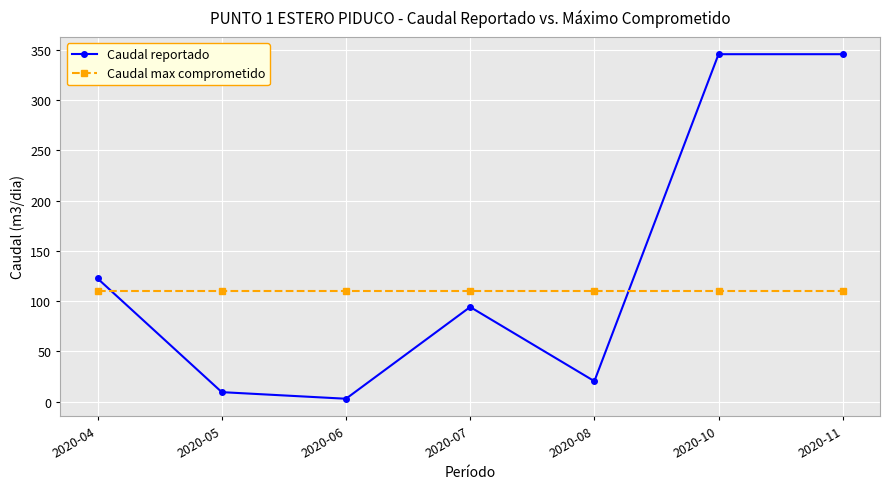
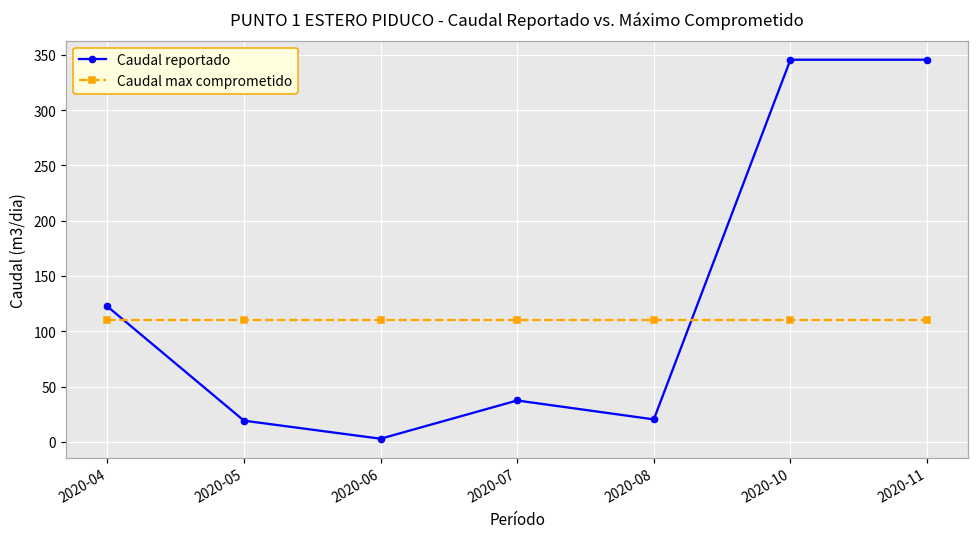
  {
    "Caudal reportado": {
      "2020-04": 122,
-     "2020-05": 9,
+     "2020-05": 19,
      "2020-06": 3,
-     "2020-07": 94,
+     "2020-07": 37,
      "2020-08": 20,
      "2020-10": 346,
      "2020-11": 346
    },
    "Caudal max comprometido": {
      "2020-04": 110,
      "2020-05": 110,
      "2020-06": 110,
      "2020-07": 110,
      "2020-08": 110,
      "2020-10": 110,
      "2020-11": 110
    }
  }
